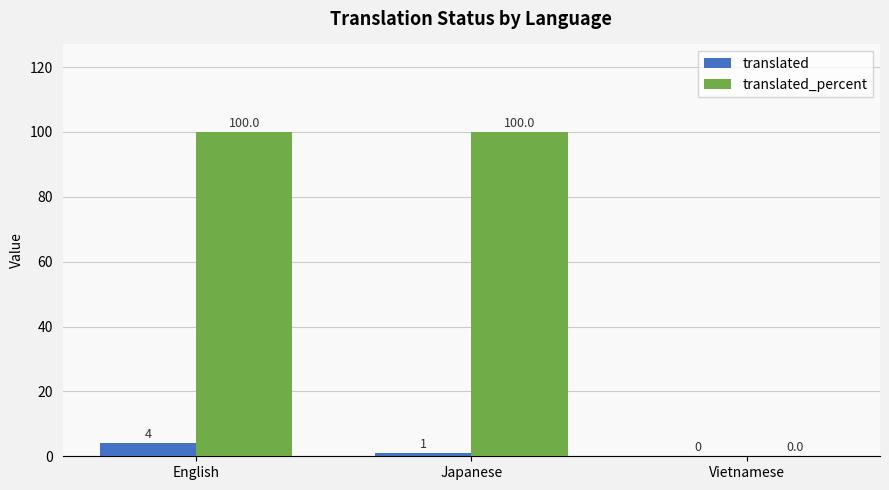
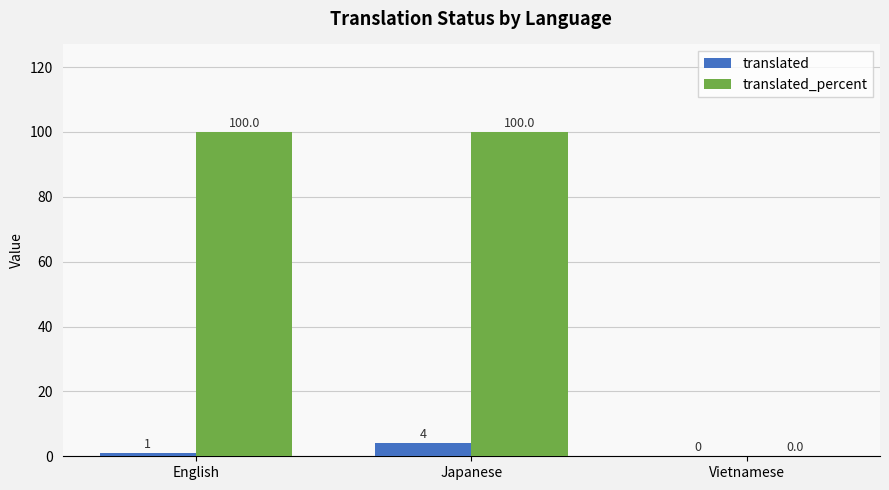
  {
    "translated": {
-     "English": 4,
-     "Japanese": 1,
+     "English": 1,
+     "Japanese": 4,
      "Vietnamese": 0
    },
    "translated_percent": {
      "English": 100.0,
      "Japanese": 100.0,
      "Vietnamese": 0.0
    }
  }
